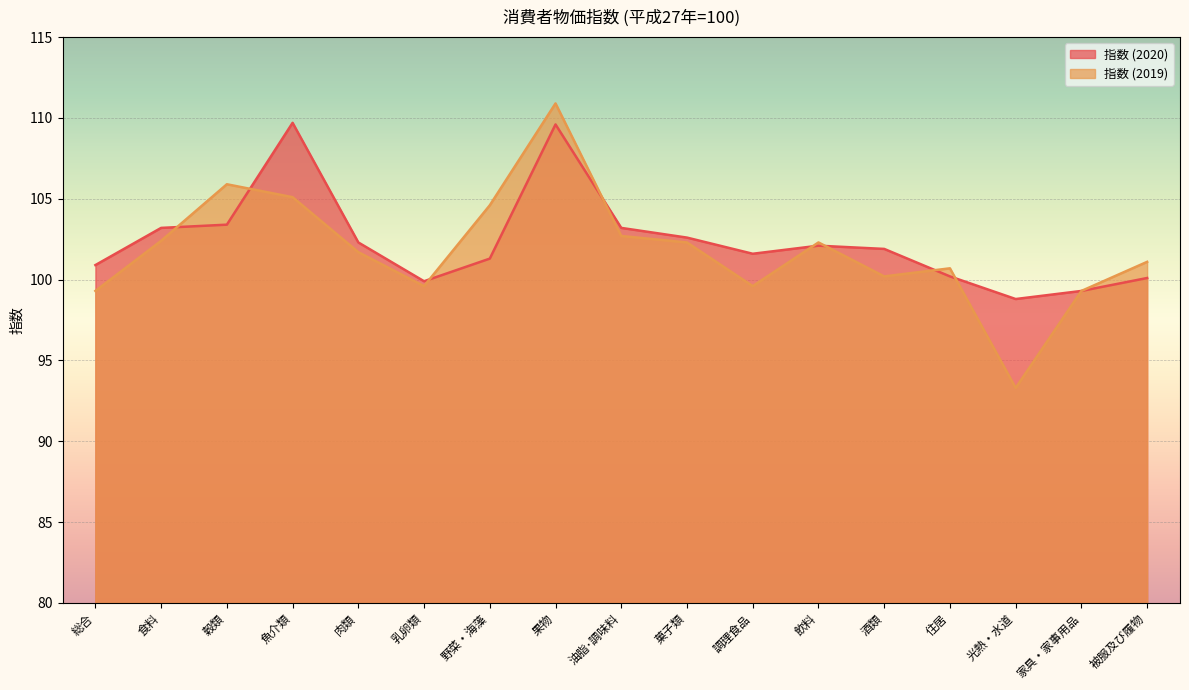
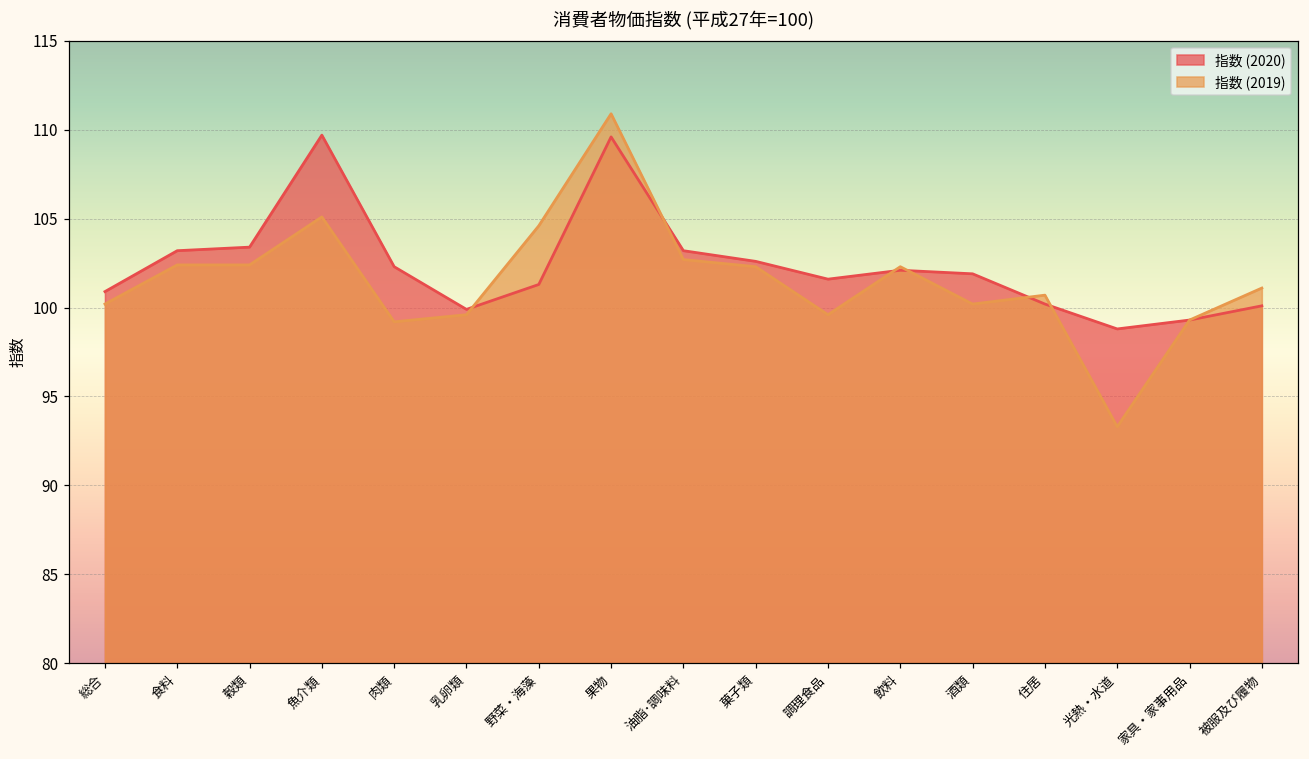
  {
    "指数 (2020)": {
      "総合": 100.9,
      "食料": 103.2,
      "穀類": 103.4,
      "魚介類": 109.7,
      "肉類": 102.3,
      "乳卵類": 99.9,
      "野菜・海藻": 101.3,
      "果物": 109.6,
      "油脂･調味料": 103.2,
      "菓子類": 102.6,
      "調理食品": 101.6,
      "飲料": 102.1,
      "酒類": 101.9,
      "住居": 100.2,
      "光熱・水道": 98.8,
      "被服及び履物": 100.1
    },
    "指数 (2019)": {
-     "総合": 99.3,
+     "総合": 100.2,
      "食料": 102.4,
-     "穀類": 105.9,
+     "穀類": 102.4,
      "魚介類": 105.1,
-     "肉類": 101.7,
+     "肉類": 99.2,
      "乳卵類": 99.6,
      "野菜・海藻": 104.6,
      "果物": 110.9,
      "油脂･調味料": 102.7,
      "菓子類": 102.3,
      "調理食品": 99.6,
      "飲料": 102.3,
      "酒類": 100.2,
      "住居": 100.7,
      "光熱・水道": 93.3,
      "被服及び履物": 101.1
    }
  }
